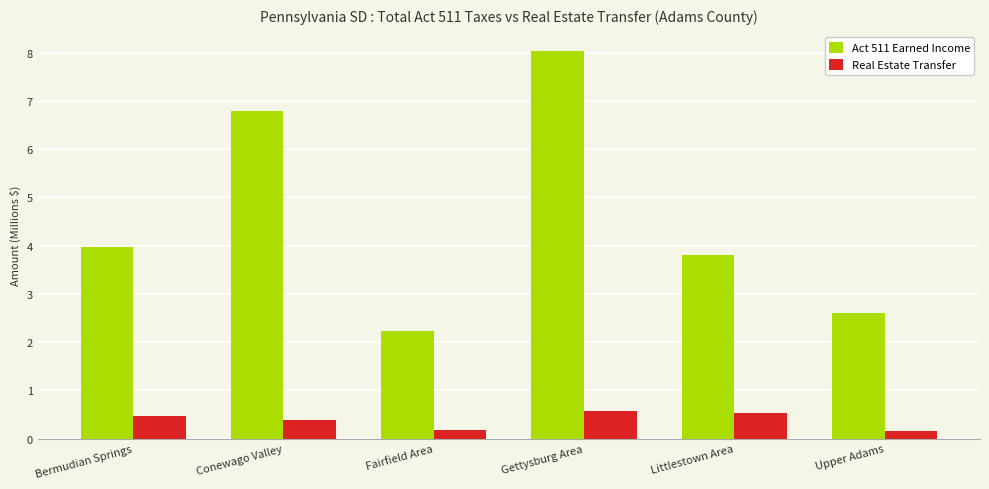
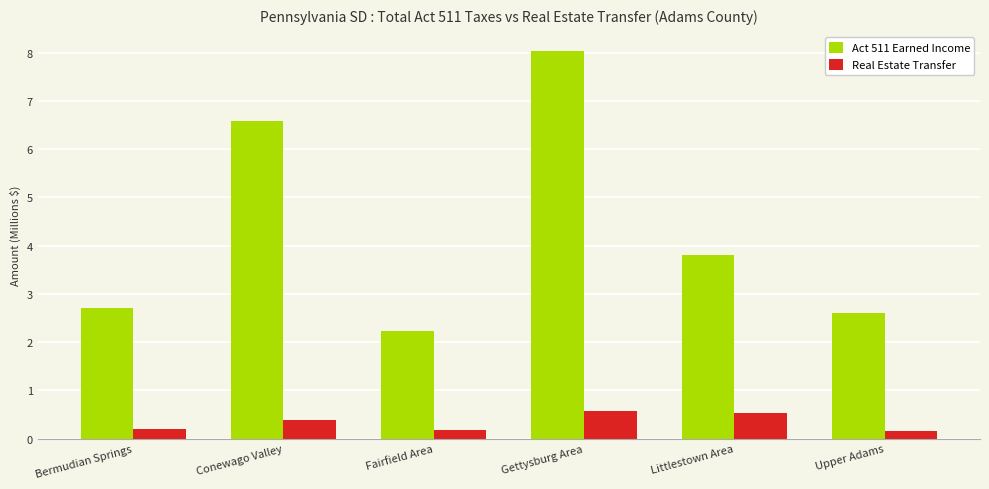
  {
    "Act 511 Earned Income": {
-     "Bermudian Springs": 4.0,
-     "Conewago Valley": 6.8,
+     "Bermudian Springs": 2.7,
+     "Conewago Valley": 6.6,
      "Fairfield Area": 2.2,
      "Gettysburg Area": 8.0,
      "Littlestown Area": 3.8,
      "Upper Adams": 2.6
    },
    "Real Estate Transfer": {
-     "Bermudian Springs": 0.5,
+     "Bermudian Springs": 0.2,
      "Conewago Valley": 0.4,
      "Fairfield Area": 0.2,
      "Gettysburg Area": 0.6,
      "Littlestown Area": 0.5,
      "Upper Adams": 0.2
    }
  }
